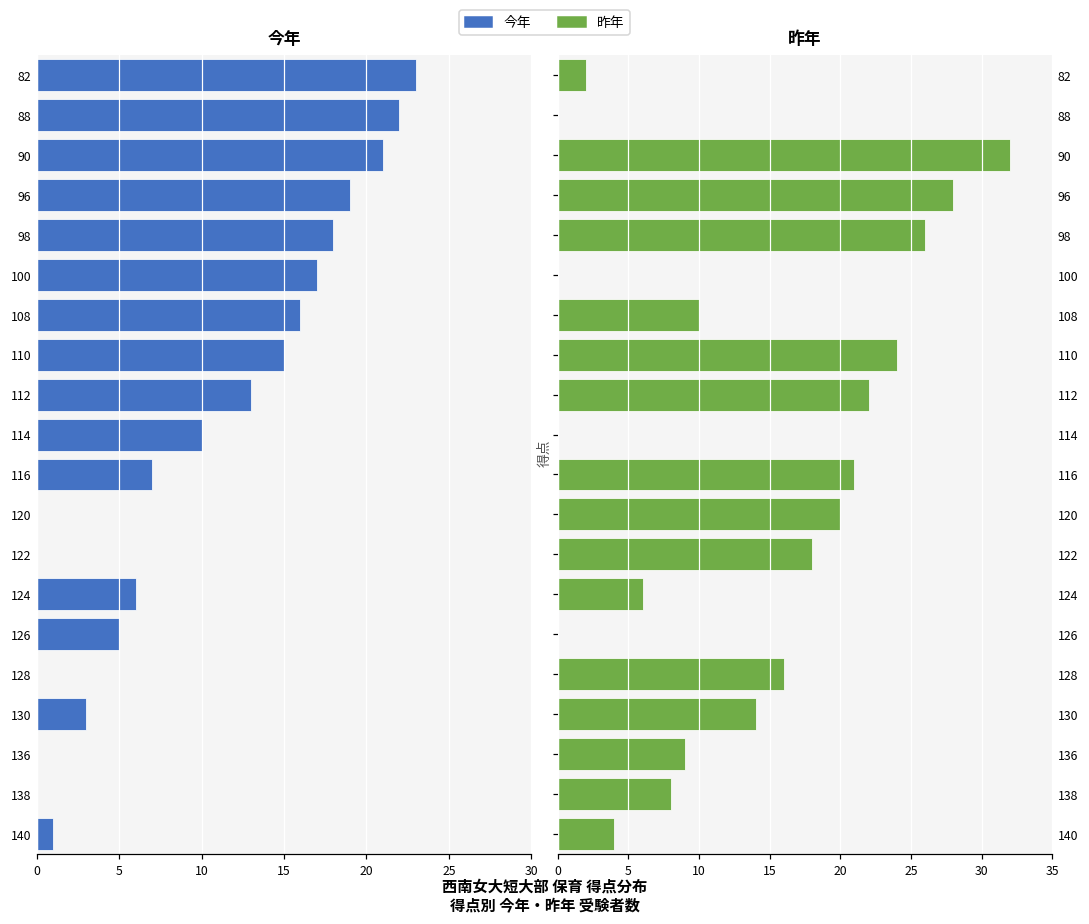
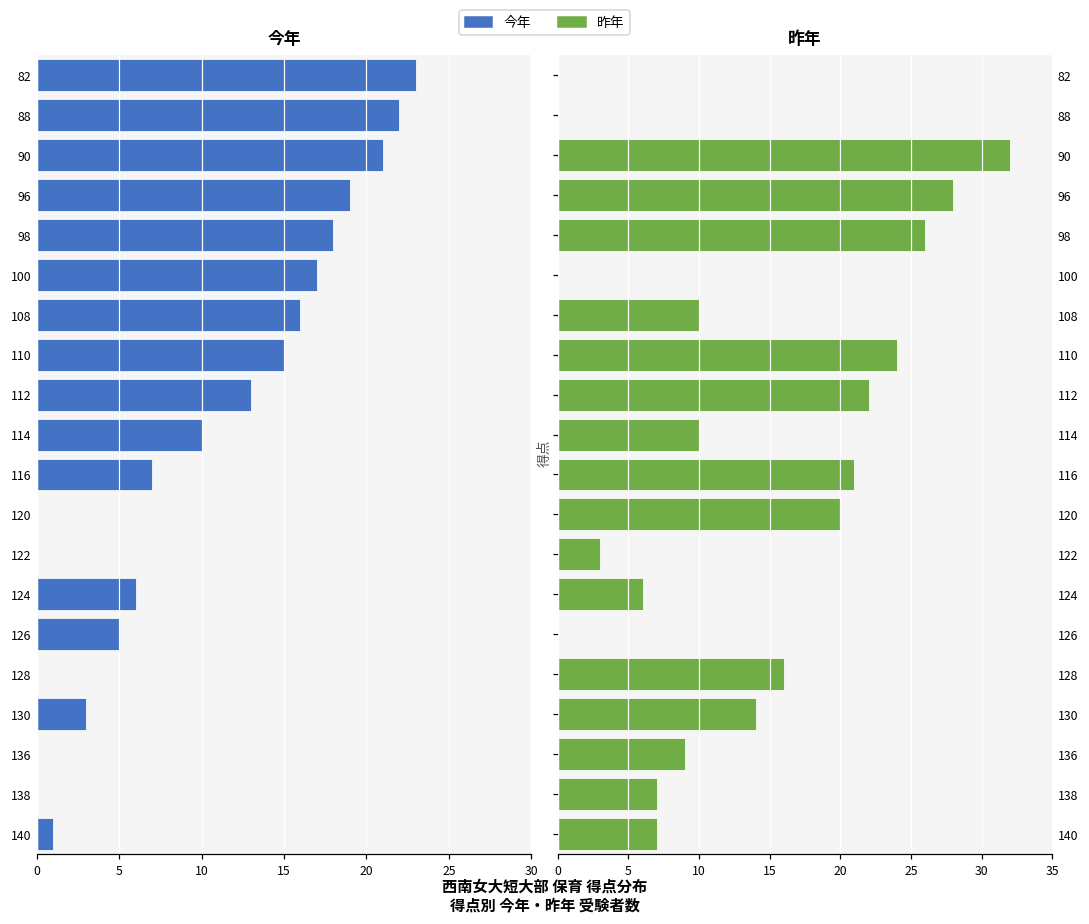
  {
    "昨年": {
-     "82": 2,
+     "82": 0,
      "88": 0,
      "90": 32,
      "96": 28,
      "98": 26,
      "100": 0,
      "108": 10,
      "110": 24,
      "112": 22,
-     "114": 0,
+     "114": 10,
      "116": 21,
      "120": 20,
-     "122": 18,
+     "122": 3,
      "124": 6,
      "126": 0,
      "128": 16,
      "130": 14,
      "136": 9,
-     "138": 8,
-     "140": 4
+     "138": 7,
+     "140": 7
    }
  }
